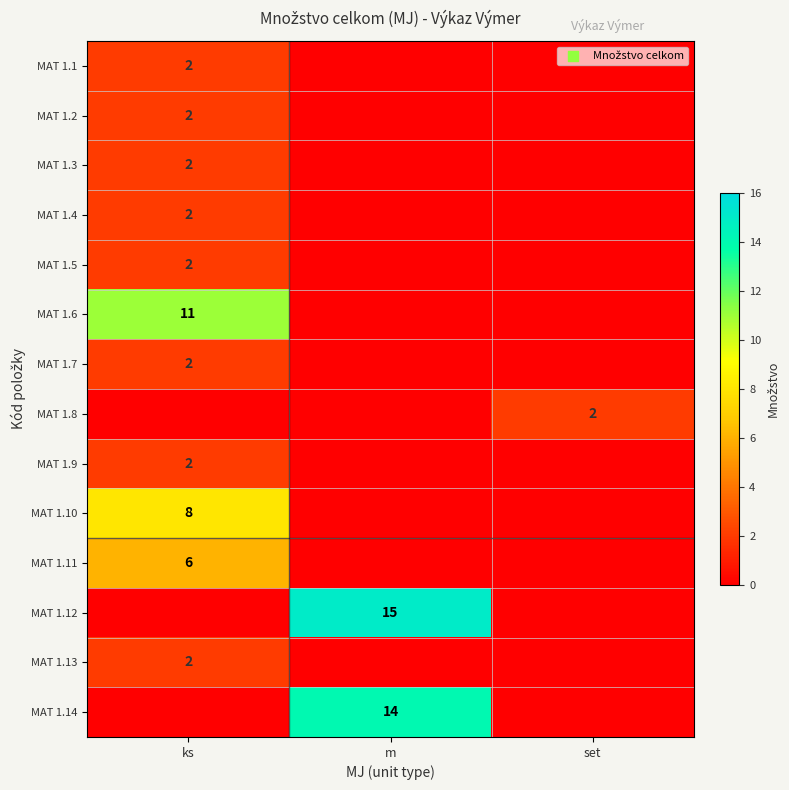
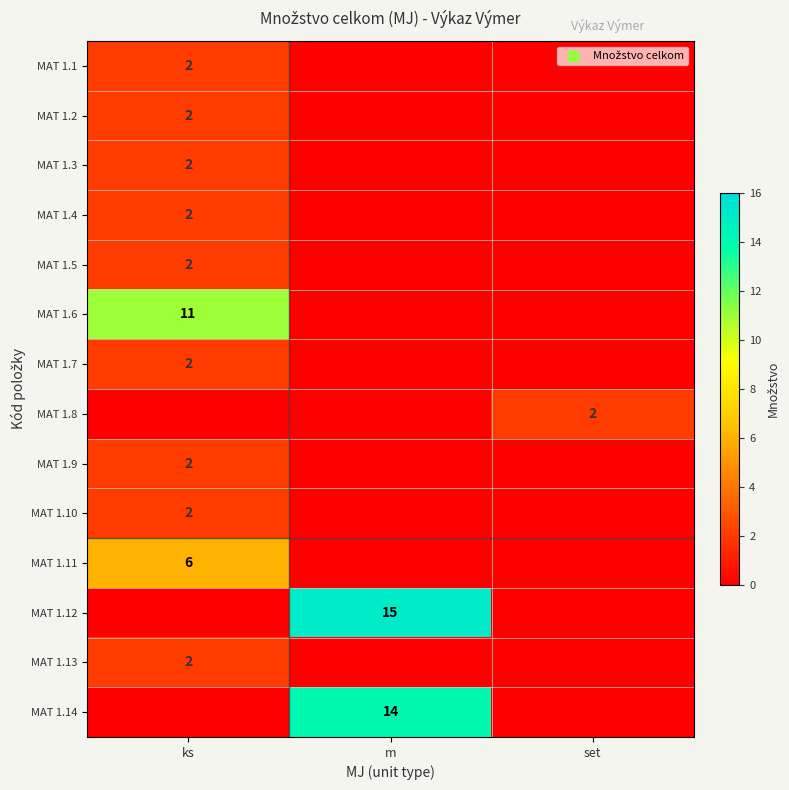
  {
    "MAT 1.1": {
      "ks": 2
    },
    "MAT 1.2": {
      "ks": 2
    },
    "MAT 1.3": {
      "ks": 2
    },
    "MAT 1.4": {
      "ks": 2
    },
    "MAT 1.5": {
      "ks": 2
    },
    "MAT 1.6": {
      "ks": 11
    },
    "MAT 1.7": {
      "ks": 2
    },
    "MAT 1.8": {
      "set": 2
    },
    "MAT 1.9": {
      "ks": 2
    },
    "MAT 1.10": {
-     "ks": 8
+     "ks": 2
    },
    "MAT 1.11": {
      "ks": 6
    },
    "MAT 1.12": {
      "m": 15
    },
    "MAT 1.13": {
      "ks": 2
    },
    "MAT 1.14": {
      "m": 14
    }
  }
